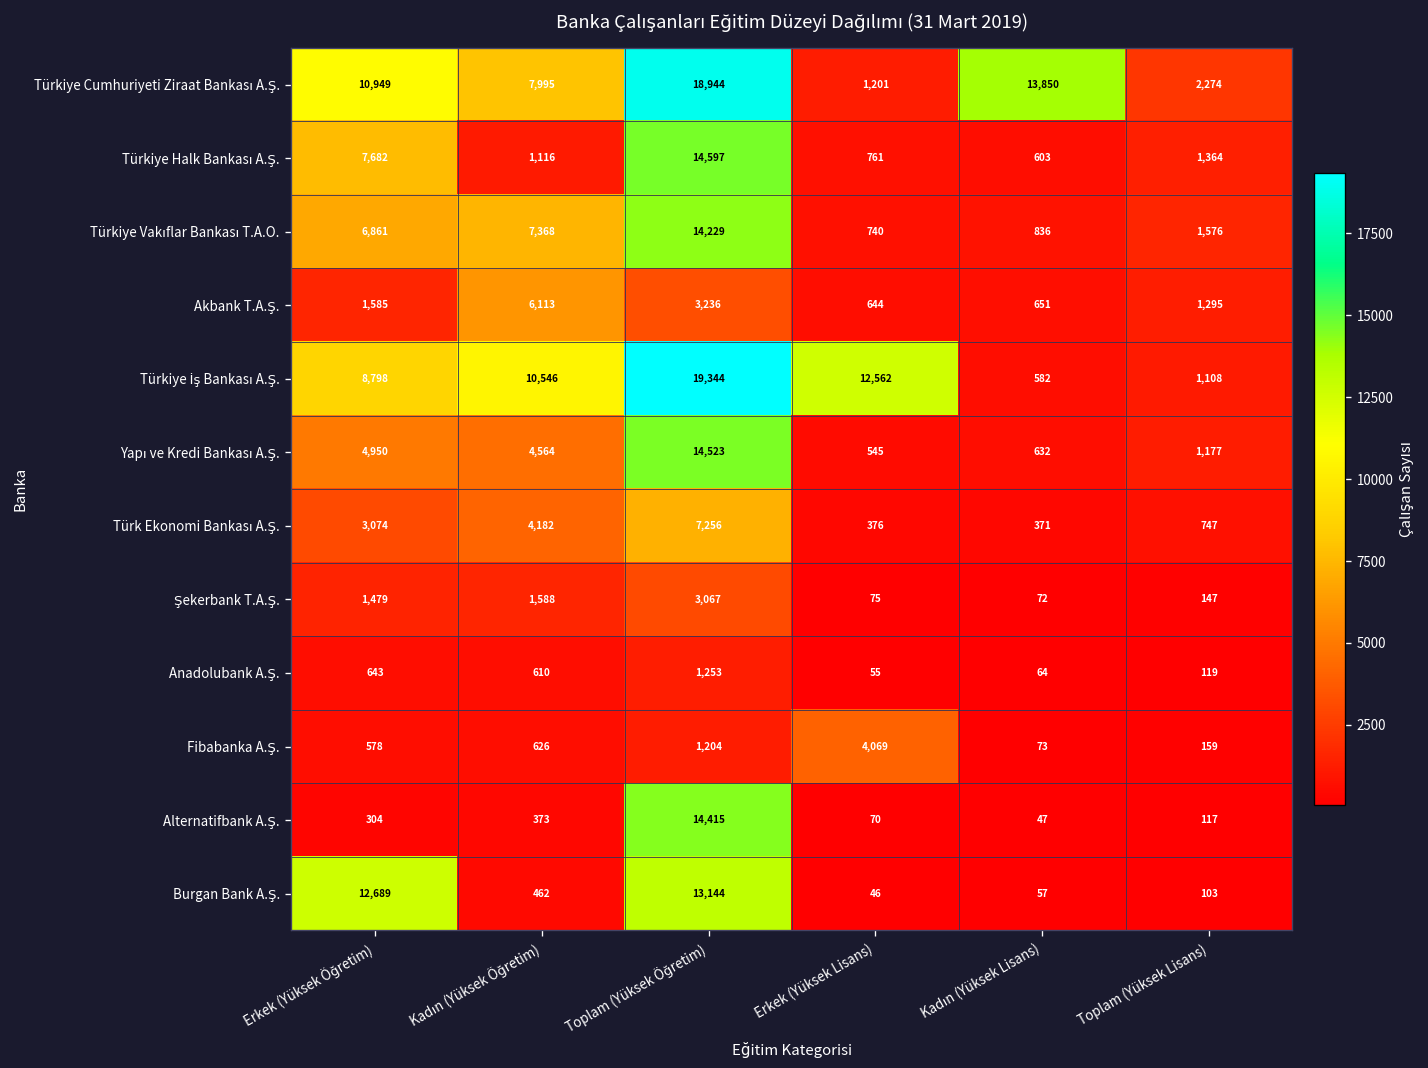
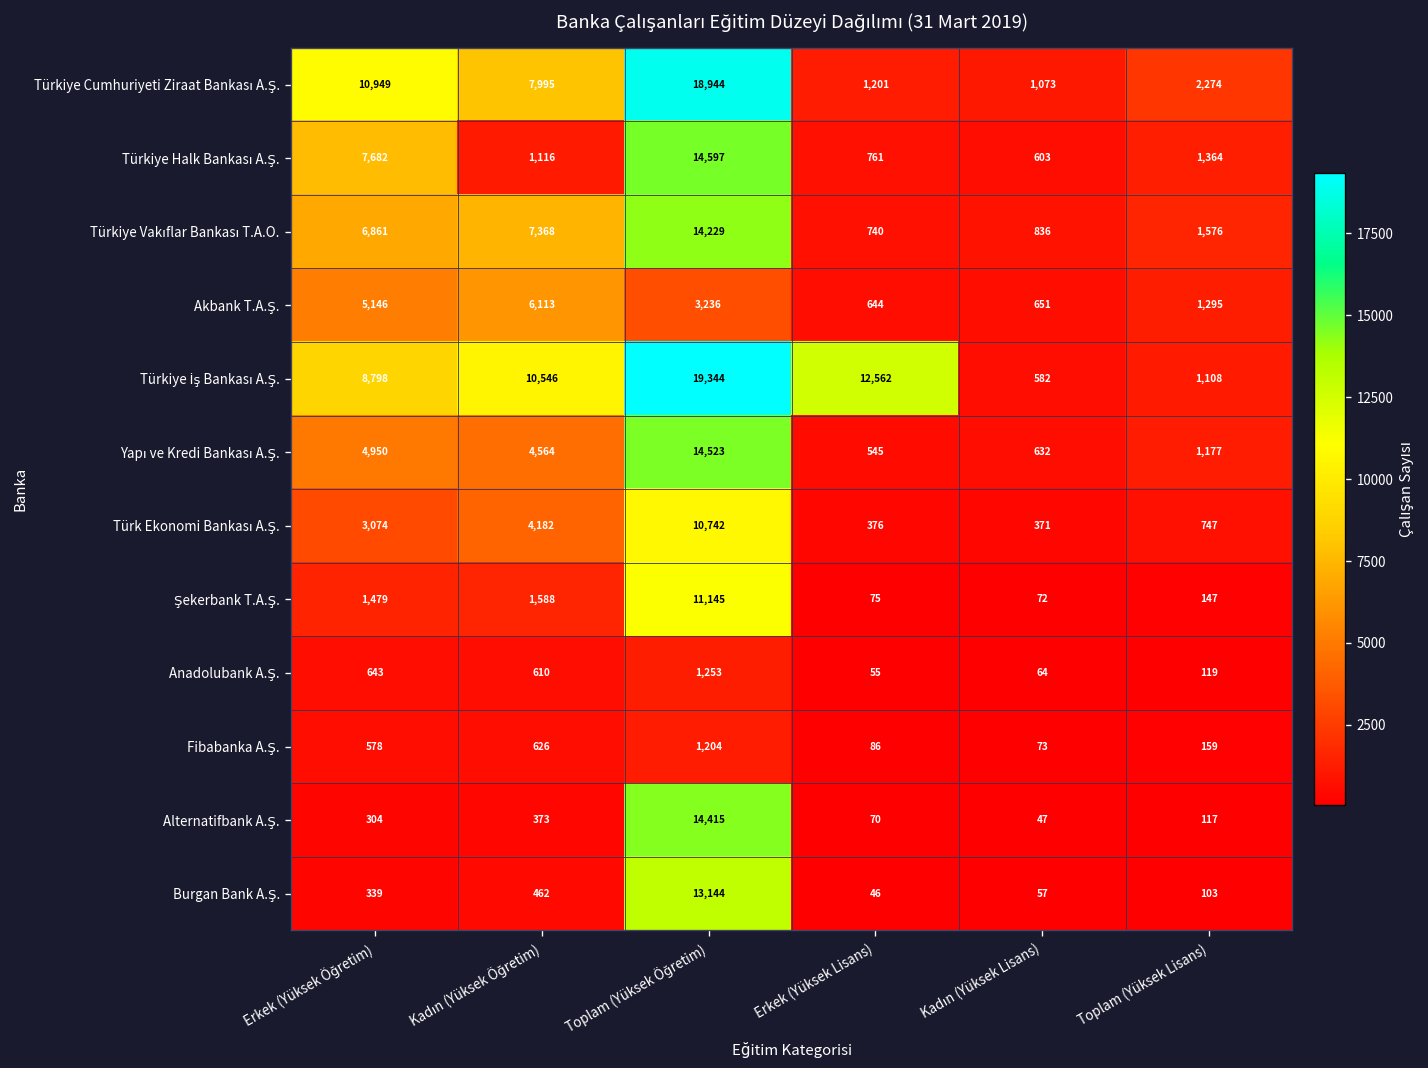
  {
    "Türkiye Cumhuriyeti Ziraat Bankası A.Ş.": {
      "Erkek (Yüksek Öğretim)": "10,949",
      "Kadın (Yüksek Öğretim)": "7,995",
      "Toplam (Yüksek Öğretim)": "18,944",
      "Erkek (Yüksek Lisans)": "1,201",
-     "Kadın (Yüksek Lisans)": "13,850",
+     "Kadın (Yüksek Lisans)": "1,073",
      "Toplam (Yüksek Lisans)": "2,274"
    },
    "Türkiye Halk Bankası A.Ş.": {
      "Erkek (Yüksek Öğretim)": "7,682",
      "Kadın (Yüksek Öğretim)": "1,116",
      "Toplam (Yüksek Öğretim)": "14,597",
      "Erkek (Yüksek Lisans)": "761",
      "Kadın (Yüksek Lisans)": "603",
      "Toplam (Yüksek Lisans)": "1,364"
    },
    "Türkiye Vakıflar Bankası T.A.O.": {
      "Erkek (Yüksek Öğretim)": "6,861",
      "Kadın (Yüksek Öğretim)": "7,368",
      "Toplam (Yüksek Öğretim)": "14,229",
      "Erkek (Yüksek Lisans)": "740",
      "Kadın (Yüksek Lisans)": "836",
      "Toplam (Yüksek Lisans)": "1,576"
    },
    "Akbank T.A.Ş.": {
-     "Erkek (Yüksek Öğretim)": "1,585",
+     "Erkek (Yüksek Öğretim)": "5,146",
      "Kadın (Yüksek Öğretim)": "6,113",
      "Toplam (Yüksek Öğretim)": "3,236",
      "Erkek (Yüksek Lisans)": "644",
      "Kadın (Yüksek Lisans)": "651",
      "Toplam (Yüksek Lisans)": "1,295"
    },
    "Türkiye İş Bankası A.Ş.": {
      "Erkek (Yüksek Öğretim)": "8,798",
      "Kadın (Yüksek Öğretim)": "10,546",
      "Toplam (Yüksek Öğretim)": "19,344",
      "Erkek (Yüksek Lisans)": "12,562",
      "Kadın (Yüksek Lisans)": "582",
      "Toplam (Yüksek Lisans)": "1,108"
    },
    "Yapı ve Kredi Bankası A.Ş.": {
      "Erkek (Yüksek Öğretim)": "4,950",
      "Kadın (Yüksek Öğretim)": "4,564",
      "Toplam (Yüksek Öğretim)": "14,523",
      "Erkek (Yüksek Lisans)": "545",
      "Kadın (Yüksek Lisans)": "632",
      "Toplam (Yüksek Lisans)": "1,177"
    },
    "Türk Ekonomi Bankası A.Ş.": {
      "Erkek (Yüksek Öğretim)": "3,074",
      "Kadın (Yüksek Öğretim)": "4,182",
-     "Toplam (Yüksek Öğretim)": "7,256",
+     "Toplam (Yüksek Öğretim)": "10,742",
      "Erkek (Yüksek Lisans)": "376",
      "Kadın (Yüksek Lisans)": "371",
      "Toplam (Yüksek Lisans)": "747"
    },
    "Şekerbank T.A.Ş.": {
      "Erkek (Yüksek Öğretim)": "1,479",
      "Kadın (Yüksek Öğretim)": "1,588",
-     "Toplam (Yüksek Öğretim)": "3,067",
+     "Toplam (Yüksek Öğretim)": "11,145",
      "Erkek (Yüksek Lisans)": "75",
      "Kadın (Yüksek Lisans)": "72",
      "Toplam (Yüksek Lisans)": "147"
    },
    "Anadolubank A.Ş.": {
      "Erkek (Yüksek Öğretim)": "643",
      "Kadın (Yüksek Öğretim)": "610",
      "Toplam (Yüksek Öğretim)": "1,253",
      "Erkek (Yüksek Lisans)": "55",
      "Kadın (Yüksek Lisans)": "64",
      "Toplam (Yüksek Lisans)": "119"
    },
    "Fibabanka A.Ş.": {
      "Erkek (Yüksek Öğretim)": "578",
      "Kadın (Yüksek Öğretim)": "626",
      "Toplam (Yüksek Öğretim)": "1,204",
-     "Erkek (Yüksek Lisans)": "4,069",
+     "Erkek (Yüksek Lisans)": "86",
      "Kadın (Yüksek Lisans)": "73",
      "Toplam (Yüksek Lisans)": "159"
    },
    "Alternatifbank A.Ş.": {
      "Erkek (Yüksek Öğretim)": "304",
      "Kadın (Yüksek Öğretim)": "373",
      "Toplam (Yüksek Öğretim)": "14,415",
      "Erkek (Yüksek Lisans)": "70",
      "Kadın (Yüksek Lisans)": "47",
      "Toplam (Yüksek Lisans)": "117"
    },
    "Burgan Bank A.Ş.": {
-     "Erkek (Yüksek Öğretim)": "12,689",
+     "Erkek (Yüksek Öğretim)": "339",
      "Kadın (Yüksek Öğretim)": "462",
      "Toplam (Yüksek Öğretim)": "13,144",
      "Erkek (Yüksek Lisans)": "46",
      "Kadın (Yüksek Lisans)": "57",
      "Toplam (Yüksek Lisans)": "103"
    }
  }
